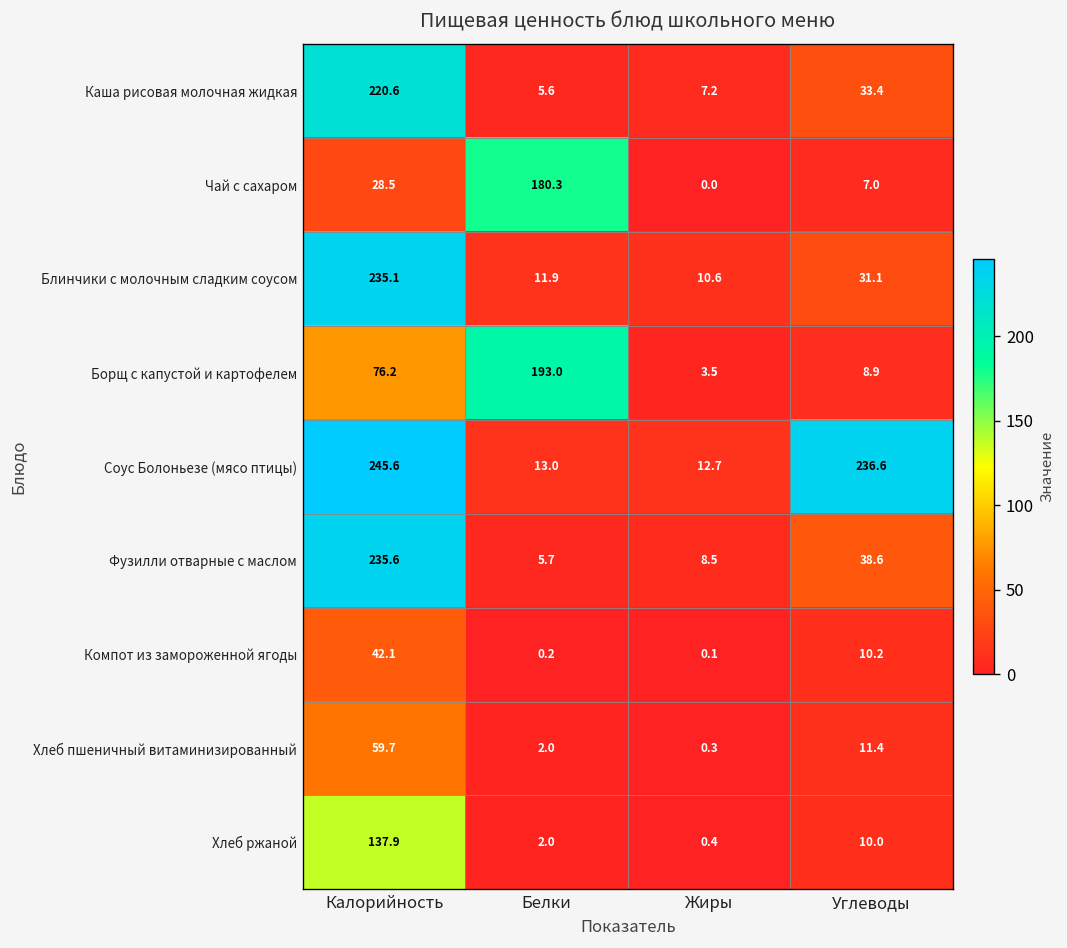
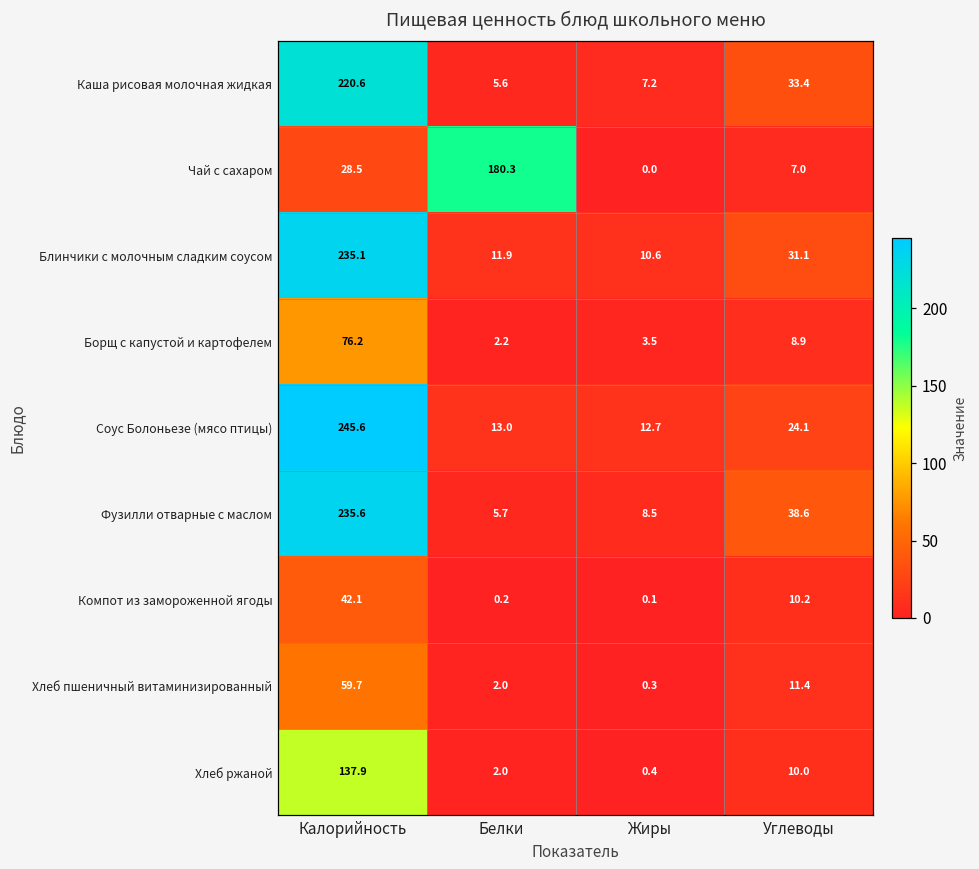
  {
    "Каша рисовая молочная жидкая": {
      "Калорийность": 220.6,
      "Белки": 5.6,
      "Жиры": 7.2,
      "Углеводы": 33.4
    },
    "Чай с сахаром": {
      "Калорийность": 28.5,
      "Белки": 180.3,
      "Жиры": 0.0,
      "Углеводы": 7.0
    },
    "Блинчики с молочным сладким соусом": {
      "Калорийность": 235.1,
      "Белки": 11.9,
      "Жиры": 10.6,
      "Углеводы": 31.1
    },
    "Борщ с капустой и картофелем": {
      "Калорийность": 76.2,
-     "Белки": 193.0,
+     "Белки": 2.2,
      "Жиры": 3.5,
      "Углеводы": 8.9
    },
    "Соус Болоньезе (мясо птицы)": {
      "Калорийность": 245.6,
      "Белки": 13.0,
      "Жиры": 12.7,
-     "Углеводы": 236.6
+     "Углеводы": 24.1
    },
    "Фузилли отварные с маслом": {
      "Калорийность": 235.6,
      "Белки": 5.7,
      "Жиры": 8.5,
      "Углеводы": 38.6
    },
    "Компот из замороженной ягоды": {
      "Калорийность": 42.1,
      "Белки": 0.2,
      "Жиры": 0.1,
      "Углеводы": 10.2
    },
    "Хлеб пшеничный витаминизированный": {
      "Калорийность": 59.7,
      "Белки": 2.0,
      "Жиры": 0.3,
      "Углеводы": 11.4
    },
    "Хлеб ржаной": {
      "Калорийность": 137.9,
      "Белки": 2.0,
      "Жиры": 0.4,
      "Углеводы": 10.0
    }
  }
